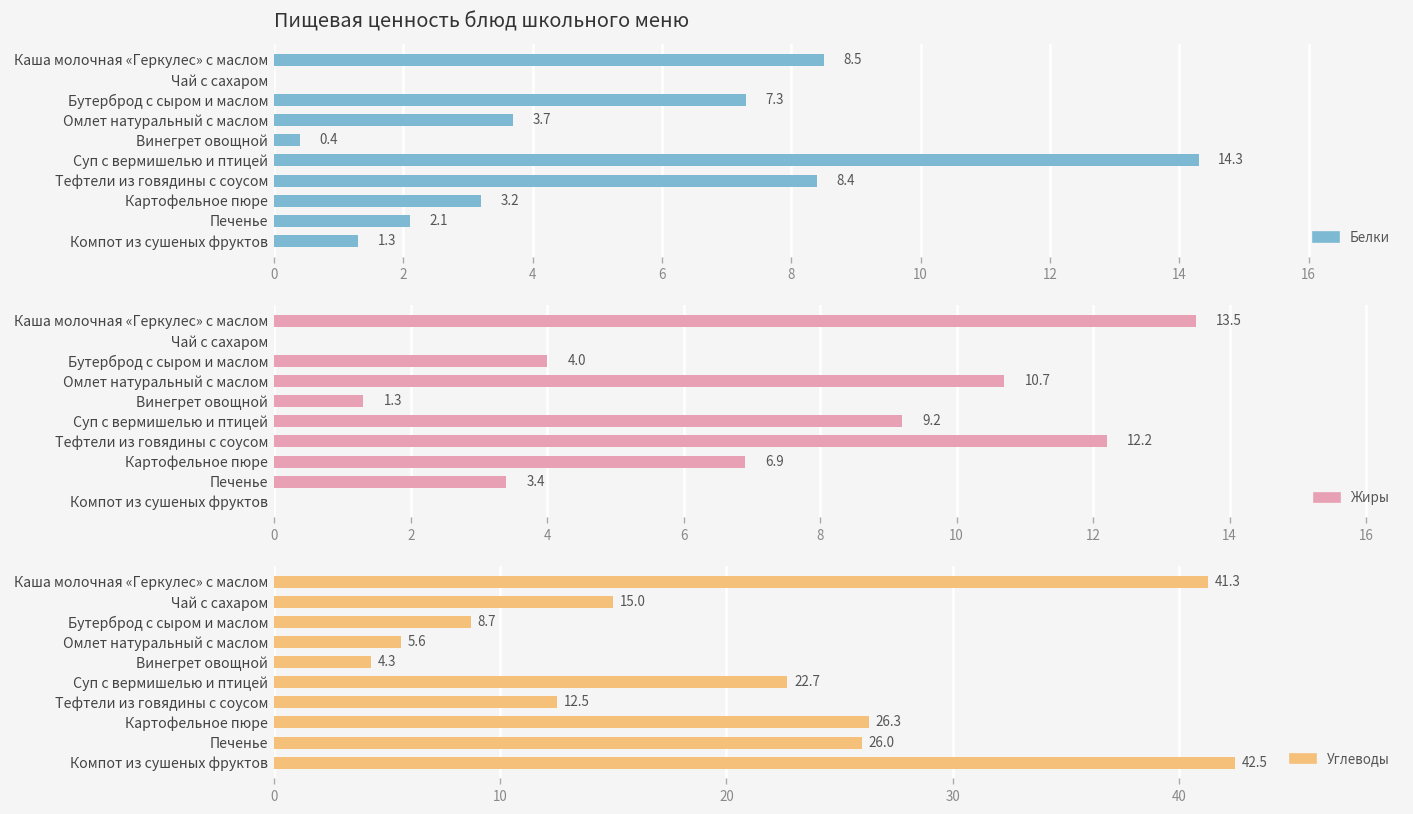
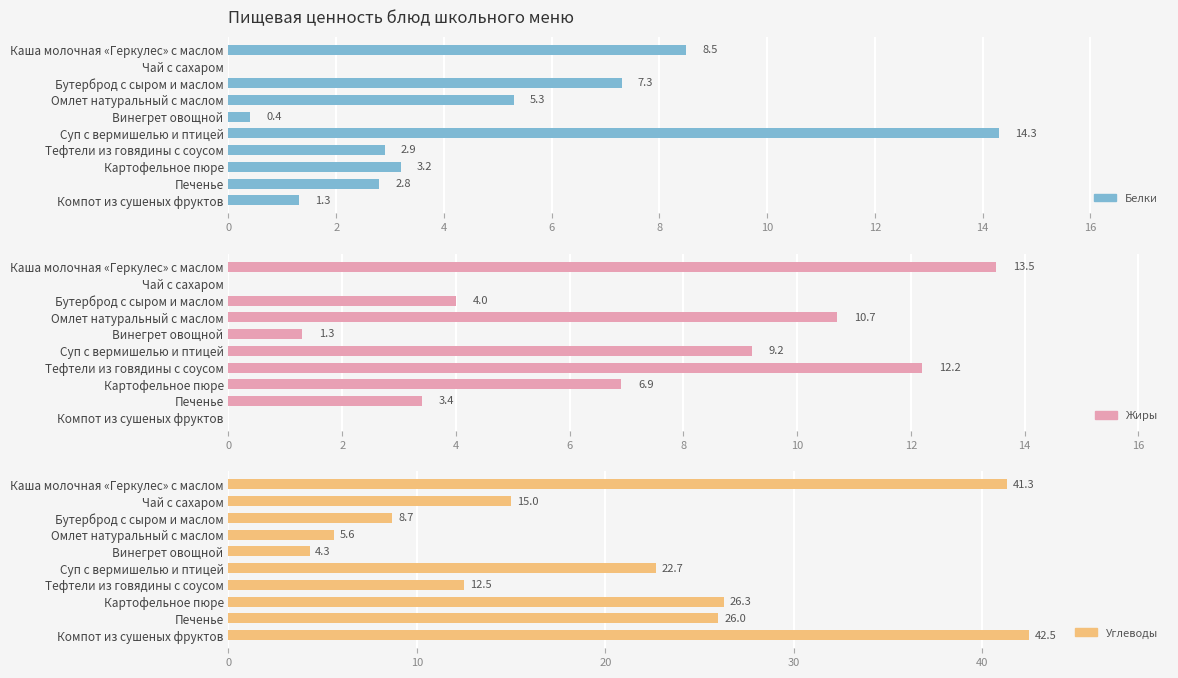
  {
    "Пищевая ценность блюд школьного меню": {
      "Каша молочная «Геркулес» с маслом": 8.5,
      "Бутерброд с сыром и маслом": 7.3,
-     "Омлет натуральный с маслом": 3.7,
+     "Омлет натуральный с маслом": 5.3,
      "Винегрет овощной": 0.4,
      "Суп с вермишелью и птицей": 14.3,
-     "Тефтели из говядины с соусом": 8.4,
+     "Тефтели из говядины с соусом": 2.9,
      "Картофельное пюре": 3.2,
-     "Печенье": 2.1,
+     "Печенье": 2.8,
      "Компот из сушеных фруктов": 1.3
    }
  }
